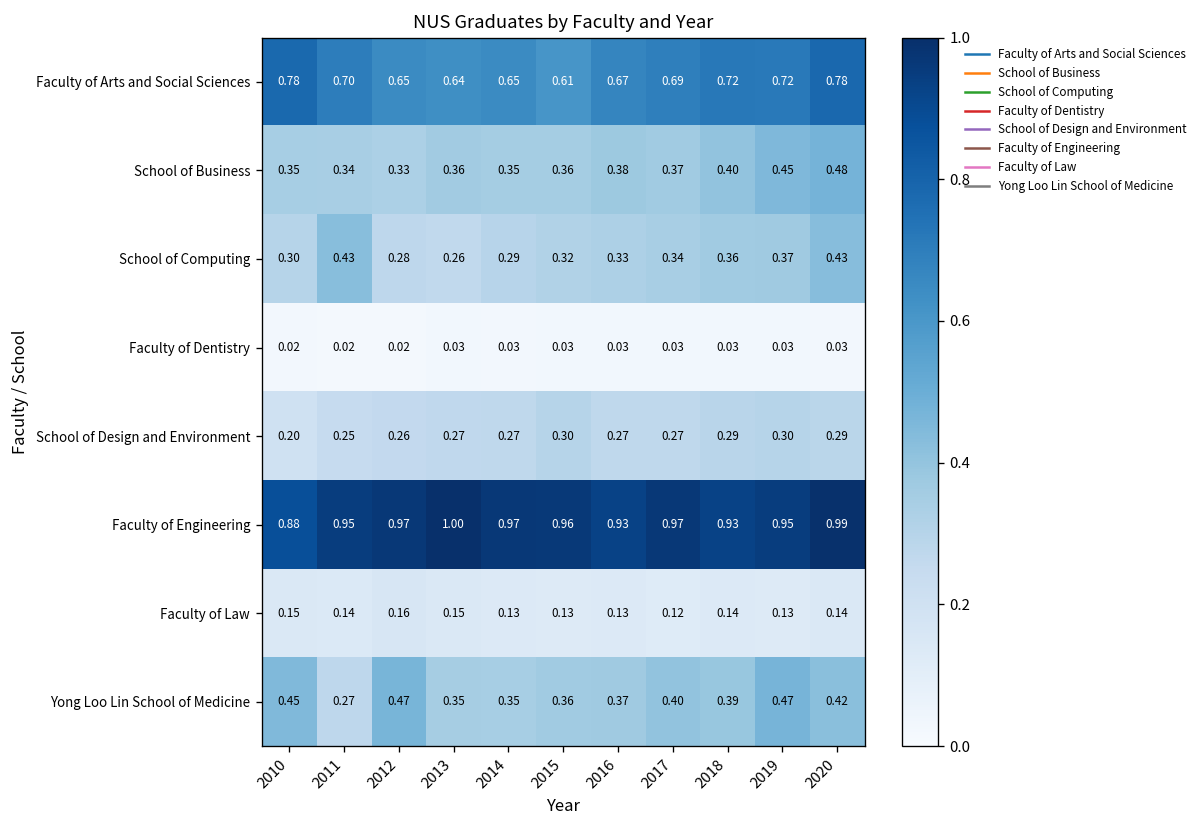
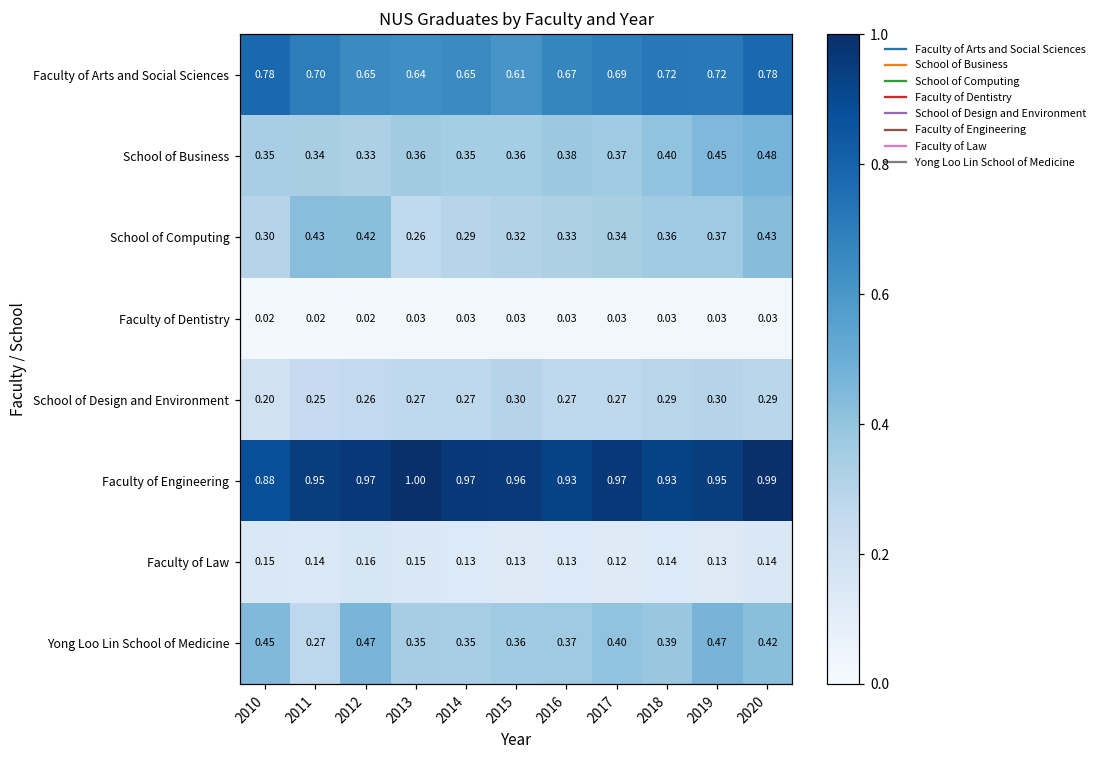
  {
    "Faculty of Arts and Social Sciences": {
      "2010": 0.78,
      "2011": 0.70,
      "2012": 0.65,
      "2013": 0.64,
      "2014": 0.65,
      "2015": 0.61,
      "2016": 0.67,
      "2017": 0.69,
      "2018": 0.72,
      "2019": 0.72,
      "2020": 0.78
    },
    "School of Business": {
      "2010": 0.35,
      "2011": 0.34,
      "2012": 0.33,
      "2013": 0.36,
      "2014": 0.35,
      "2015": 0.36,
      "2016": 0.38,
      "2017": 0.37,
      "2018": 0.40,
      "2019": 0.45,
      "2020": 0.48
    },
    "School of Computing": {
      "2010": 0.30,
      "2011": 0.43,
-     "2012": 0.28,
+     "2012": 0.42,
      "2013": 0.26,
      "2014": 0.29,
      "2015": 0.32,
      "2016": 0.33,
      "2017": 0.34,
      "2018": 0.36,
      "2019": 0.37,
      "2020": 0.43
    },
    "Faculty of Dentistry": {
      "2010": 0.02,
      "2011": 0.02,
      "2012": 0.02,
      "2013": 0.03,
      "2014": 0.03,
      "2015": 0.03,
      "2016": 0.03,
      "2017": 0.03,
      "2018": 0.03,
      "2019": 0.03,
      "2020": 0.03
    },
    "School of Design and Environment": {
      "2010": 0.20,
      "2011": 0.25,
      "2012": 0.26,
      "2013": 0.27,
      "2014": 0.27,
      "2015": 0.30,
      "2016": 0.27,
      "2017": 0.27,
      "2018": 0.29,
      "2019": 0.30,
      "2020": 0.29
    },
    "Faculty of Engineering": {
      "2010": 0.88,
      "2011": 0.95,
      "2012": 0.97,
      "2013": 1.00,
      "2014": 0.97,
      "2015": 0.96,
      "2016": 0.93,
      "2017": 0.97,
      "2018": 0.93,
      "2019": 0.95,
      "2020": 0.99
    },
    "Faculty of Law": {
      "2010": 0.15,
      "2011": 0.14,
      "2012": 0.16,
      "2013": 0.15,
      "2014": 0.13,
      "2015": 0.13,
      "2016": 0.13,
      "2017": 0.12,
      "2018": 0.14,
      "2019": 0.13,
      "2020": 0.14
    },
    "Yong Loo Lin School of Medicine": {
      "2010": 0.45,
      "2011": 0.27,
      "2012": 0.47,
      "2013": 0.35,
      "2014": 0.35,
      "2015": 0.36,
      "2016": 0.37,
      "2017": 0.40,
      "2018": 0.39,
      "2019": 0.47,
      "2020": 0.42
    }
  }
